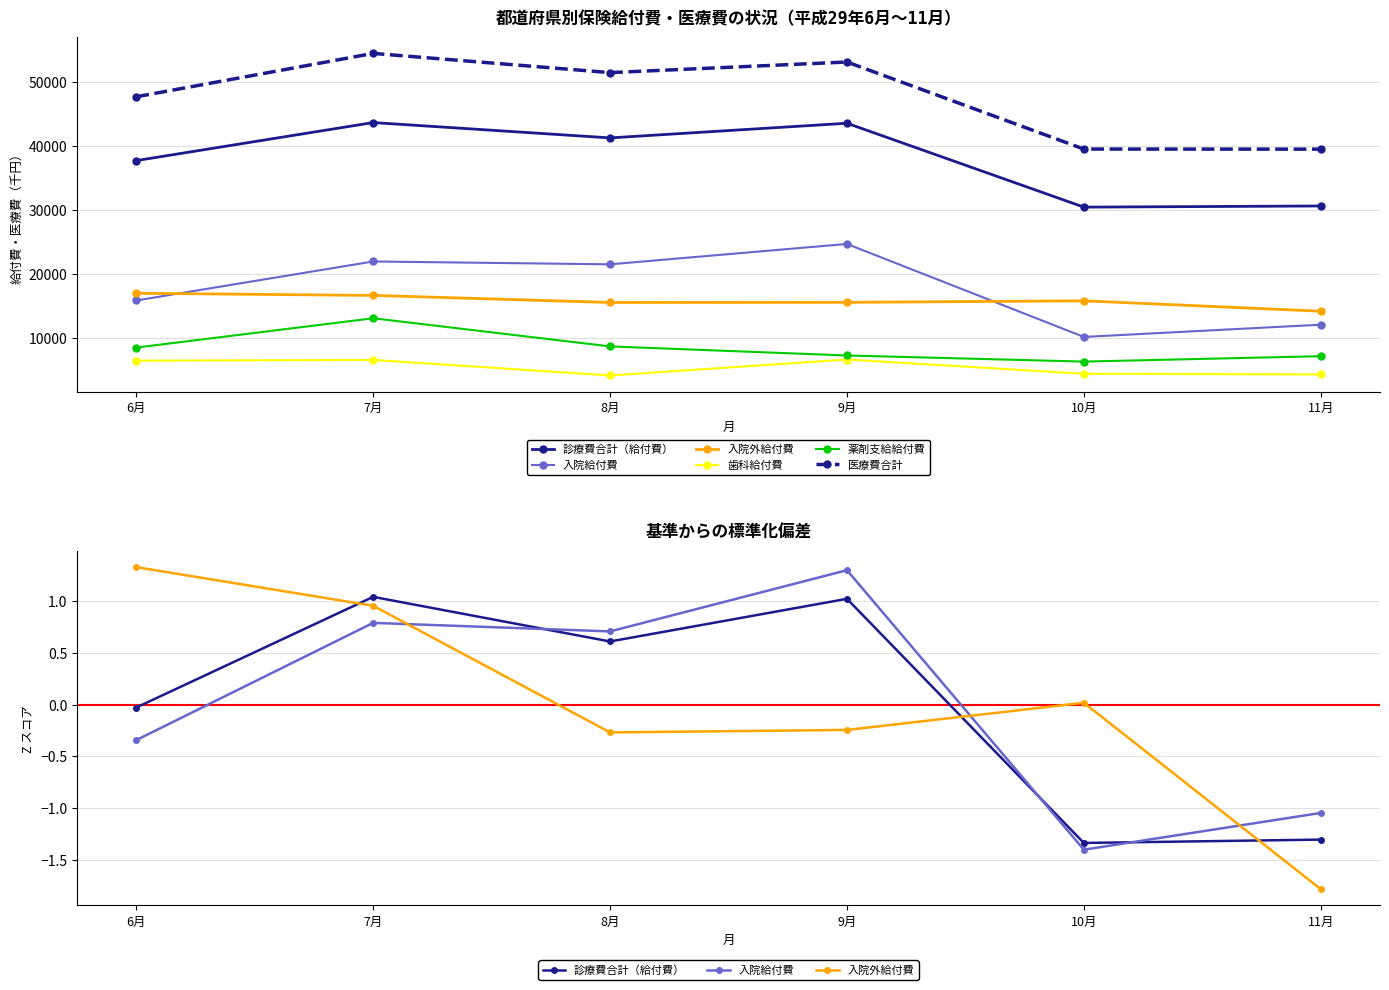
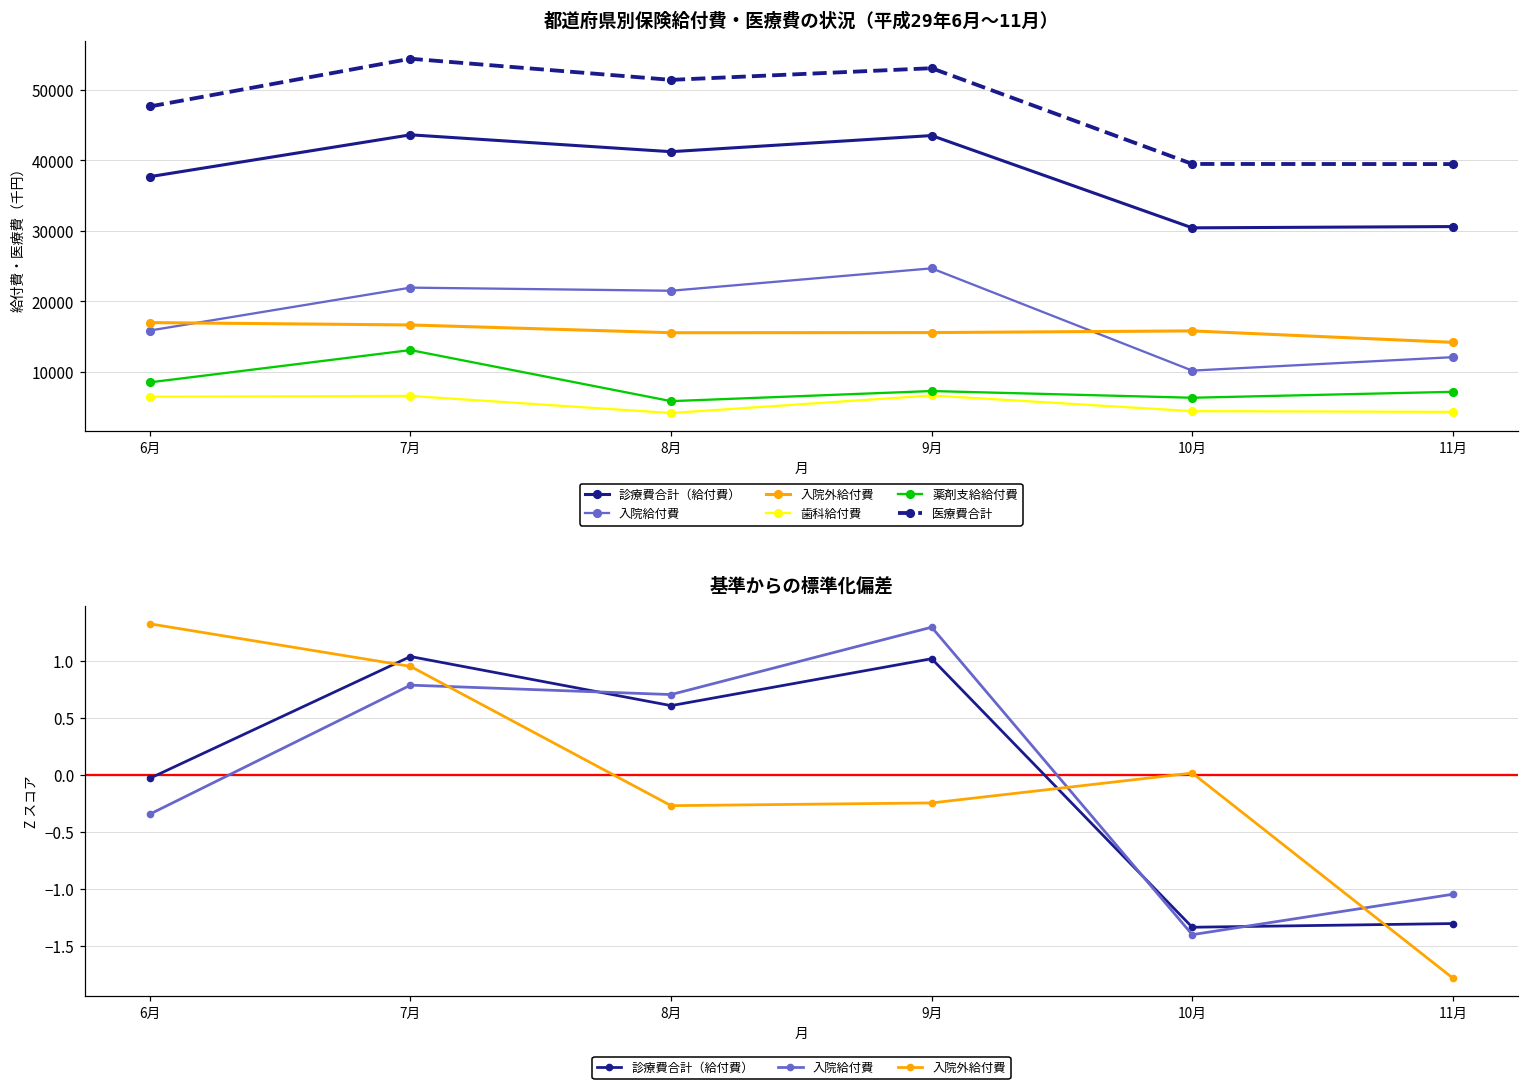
  {
    "都道府県別保険給付費・医療費の状況（平成29年6月〜11月）": {
      "入院給付費": {
        "6月": 16000,
        "7月": 22000,
        "8月": 22000,
        "9月": 25000,
        "10月": 10000,
        "11月": 12000
      },
      "入院外給付費": {
        "6月": 17000,
        "7月": 17000,
        "8月": 16000,
        "9月": 16000,
        "10月": 16000,
        "11月": 14000
      },
      "歯科給付費": {
        "6月": 6000,
        "7月": 7000,
        "8月": 4000,
        "9月": 7000,
        "10月": 4000,
        "11月": 4000
      },
      "薬剤支給給付費": {
        "6月": 9000,
        "7月": 13000,
-       "8月": 9000,
+       "8月": 6000,
        "9月": 7000,
        "10月": 6000,
        "11月": 7000
      }
    },
    "基準からの標準化偏差": {
      "診療費合計（給付費）": {
        "6月": -0.03,
        "7月": 1.04,
        "8月": 0.61,
        "9月": 1.02,
        "10月": -1.34,
        "11月": -1.31
      },
      "入院給付費": {
        "6月": -0.34,
        "7月": 0.79,
        "8月": 0.71,
        "9月": 1.30,
        "10月": -1.40,
        "11月": -1.05
      },
      "入院外給付費": {
        "6月": 1.33,
        "7月": 0.95,
        "8月": -0.27,
        "9月": -0.25,
        "10月": 0.02,
        "11月": -1.79
      }
    }
  }
